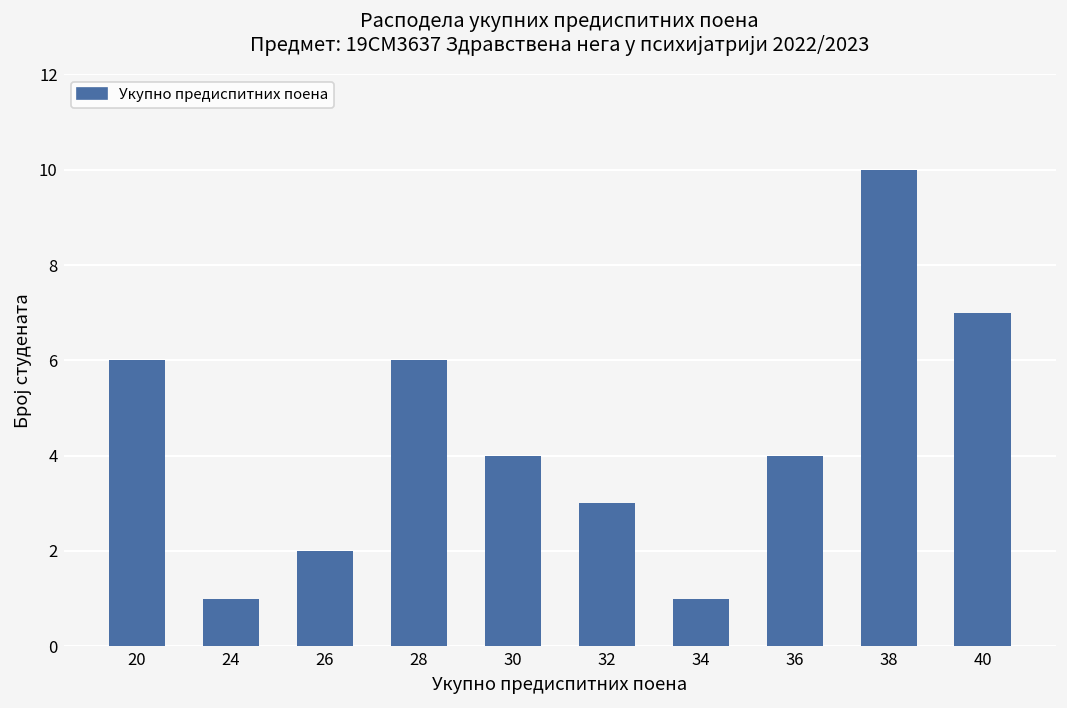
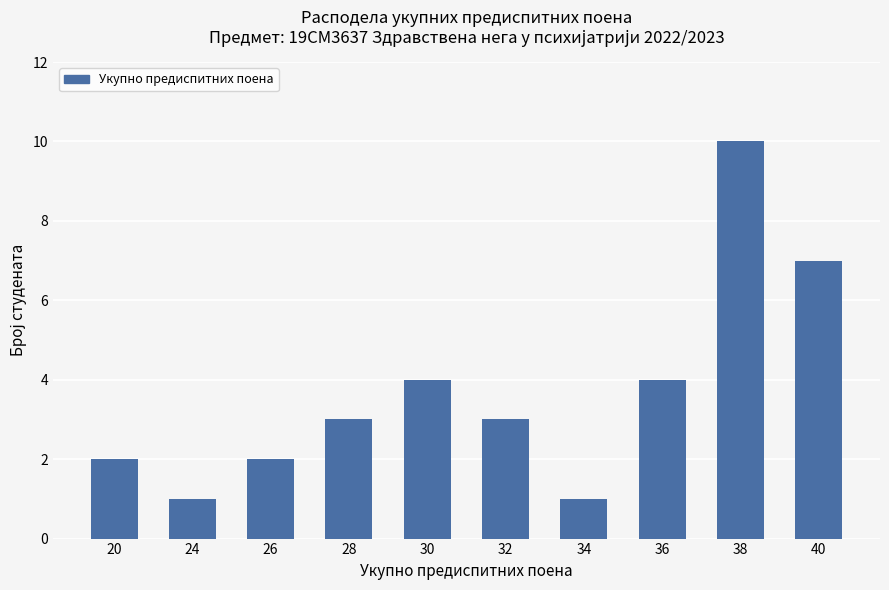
  {
-   "20": 6,
+   "20": 2,
    "24": 1,
    "26": 2,
-   "28": 6,
+   "28": 3,
    "30": 4,
    "32": 3,
    "34": 1,
    "36": 4,
    "38": 10,
    "40": 7
  }
